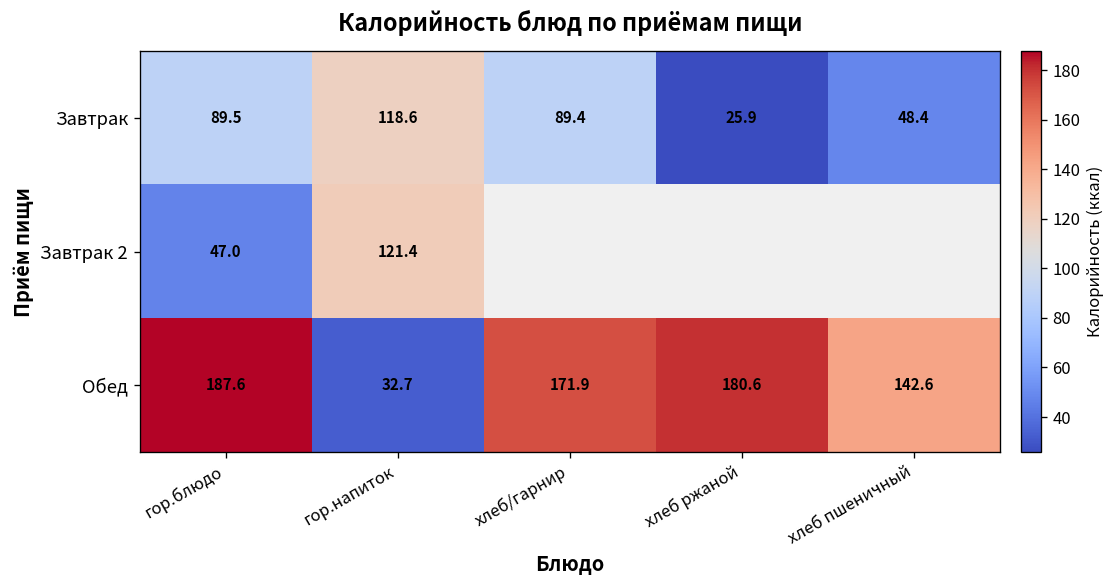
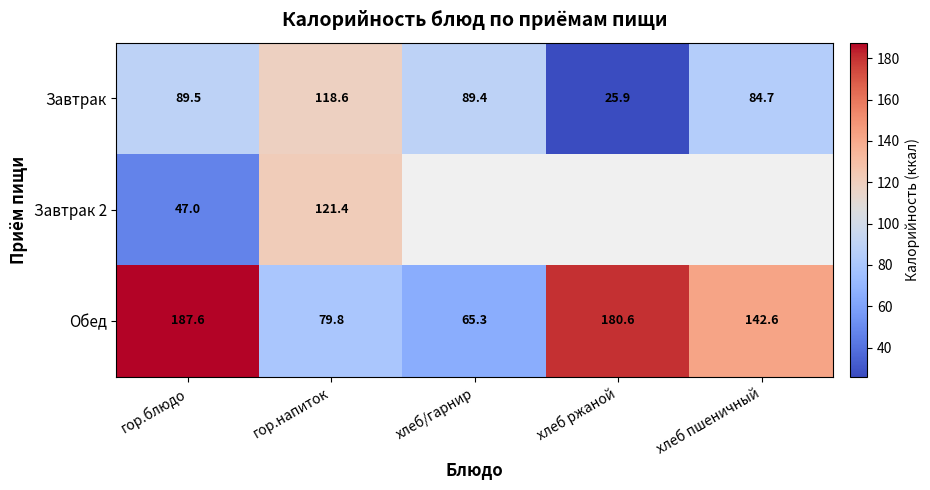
  {
    "Завтрак": {
      "гор.блюдо": 89.5,
      "гор.напиток": 118.6,
      "хлеб/гарнир": 89.4,
      "хлеб ржаной": 25.9,
-     "хлеб пшеничный": 48.4
+     "хлеб пшеничный": 84.7
    },
    "Завтрак 2": {
      "гор.блюдо": 47.0,
      "гор.напиток": 121.4
    },
    "Обед": {
      "гор.блюдо": 187.6,
-     "гор.напиток": 32.7,
-     "хлеб/гарнир": 171.9,
+     "гор.напиток": 79.8,
+     "хлеб/гарнир": 65.3,
      "хлеб ржаной": 180.6,
      "хлеб пшеничный": 142.6
    }
  }
